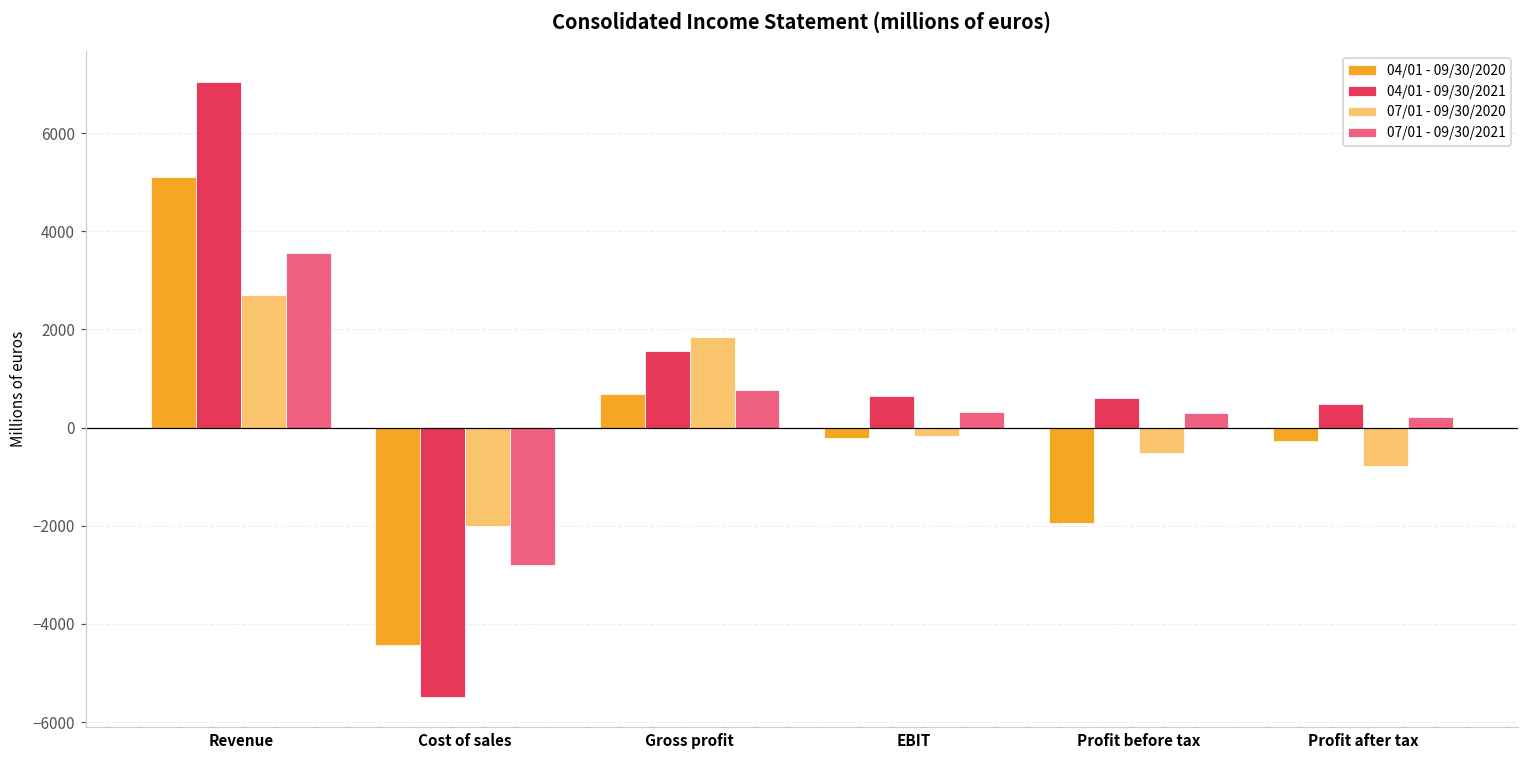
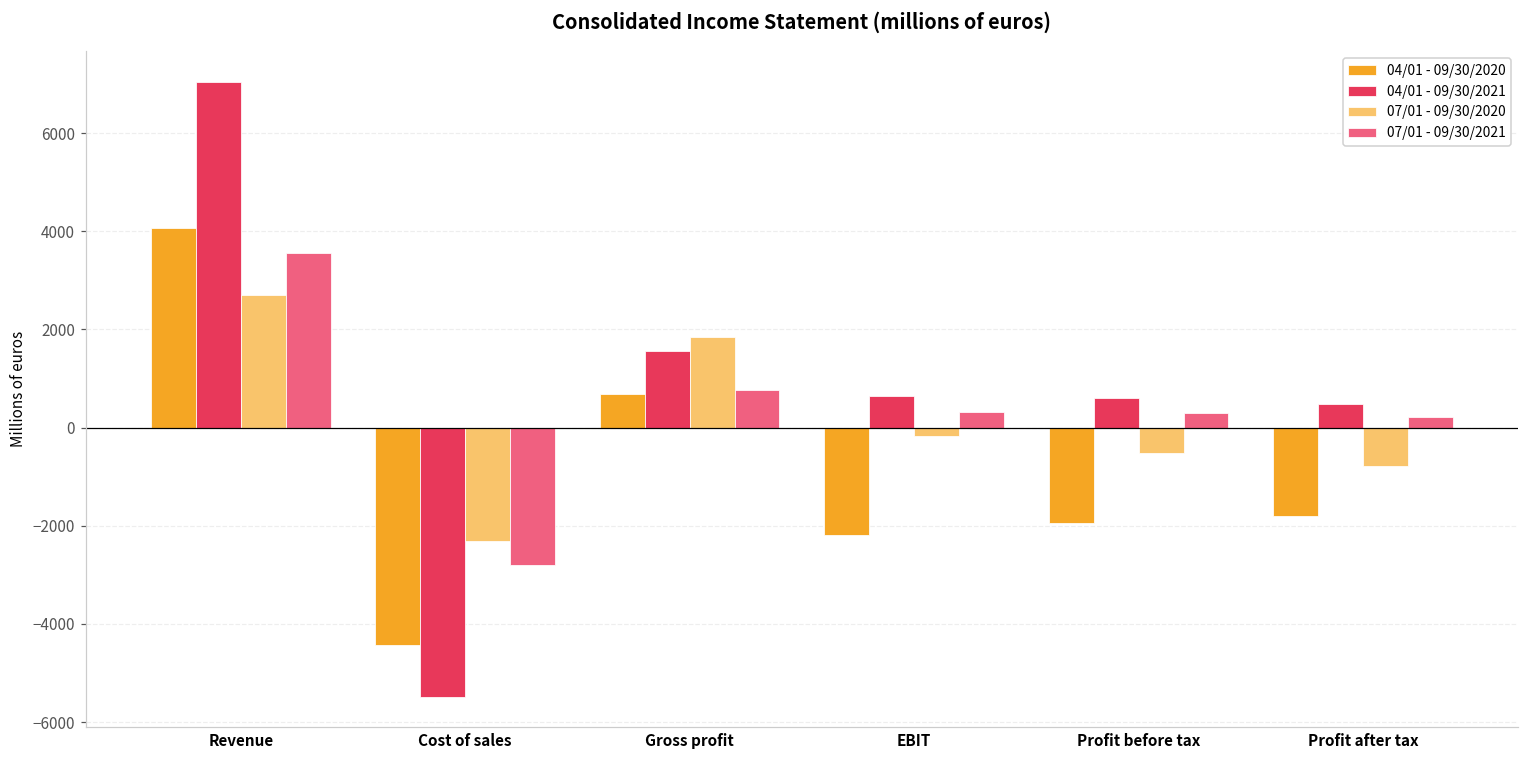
  {
    "04/01 - 09/30/2020": {
-     "Revenue": 5100,
+     "Revenue": 4100,
      "Cost of sales": -4400,
      "Gross profit": 700,
-     "EBIT": -200,
+     "EBIT": -2200,
      "Profit before tax": -2000,
-     "Profit after tax": -300
+     "Profit after tax": -1800
    },
    "07/01 - 09/30/2020": {
      "Revenue": 2700,
-     "Cost of sales": -2000,
+     "Cost of sales": -2300,
      "Gross profit": 1900,
      "EBIT": -200,
      "Profit before tax": -500,
      "Profit after tax": -800
    }
  }
